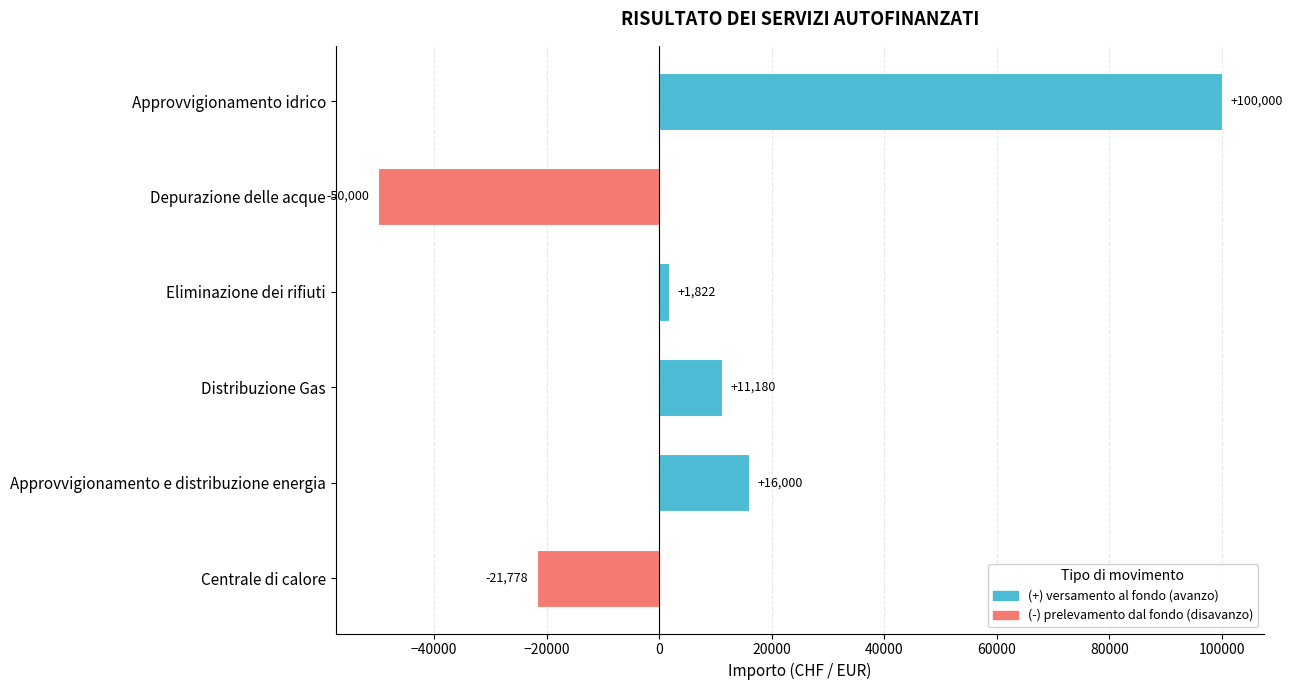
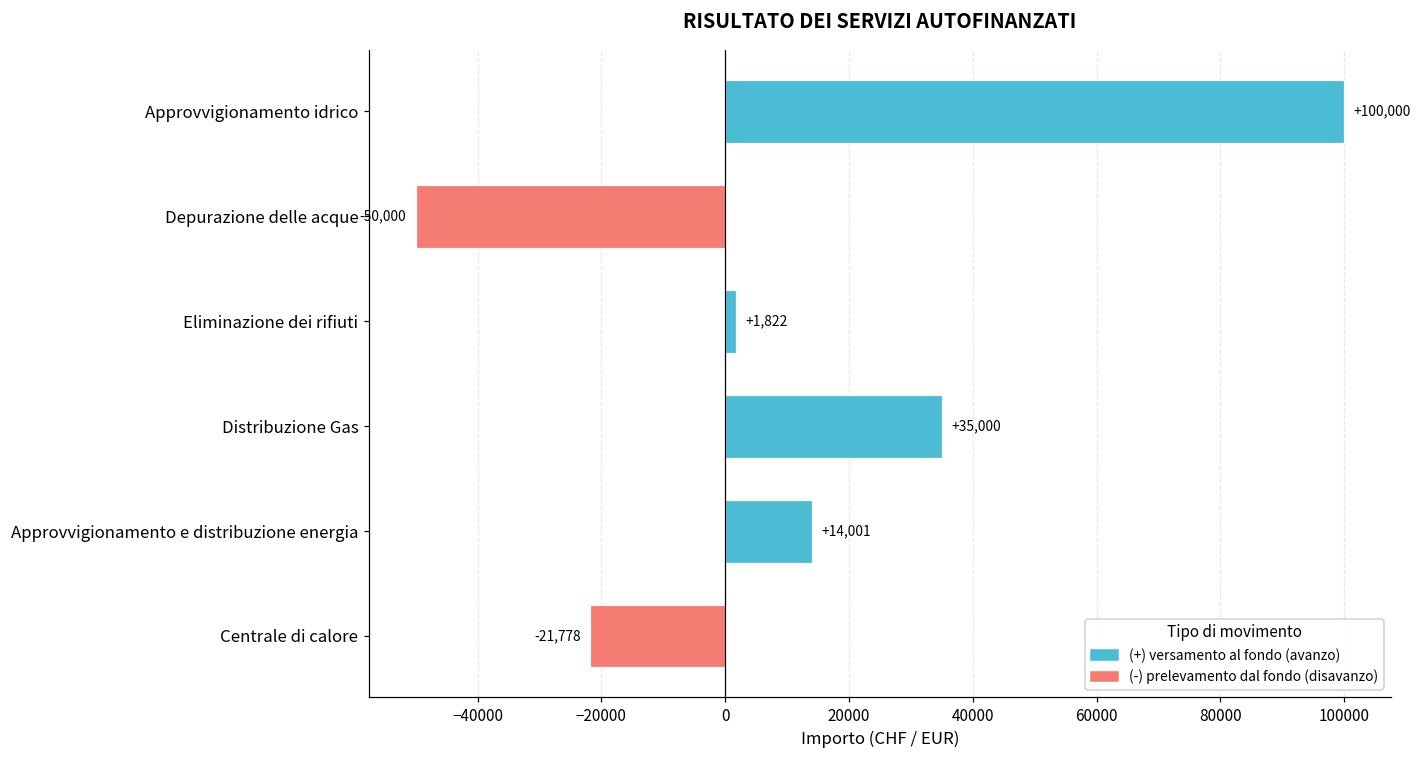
  {
    "Approvvigionamento idrico": "+100,000",
    "Depurazione delle acque": "-50,000",
    "Eliminazione dei rifiuti": "+1,822",
-   "Distribuzione Gas": "+11,180",
-   "Approvvigionamento e distribuzione energia": "+16,000",
+   "Distribuzione Gas": "+35,000",
+   "Approvvigionamento e distribuzione energia": "+14,001",
    "Centrale di calore": "-21,778"
  }
